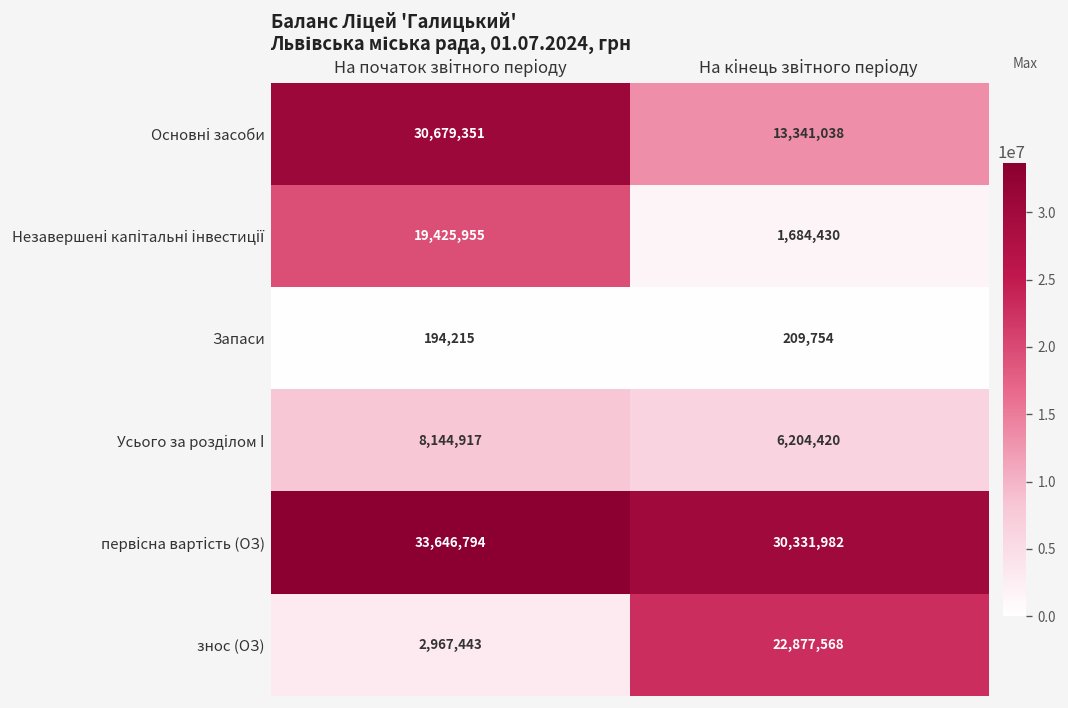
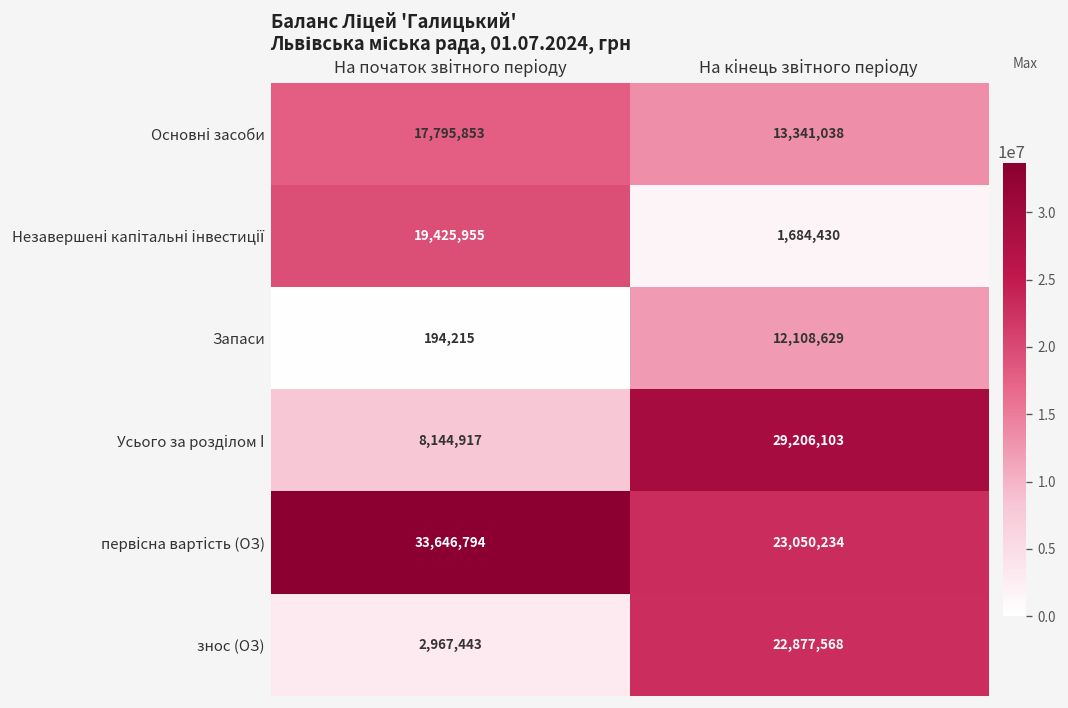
  {
    "Основні засоби": {
-     "На початок звітного періоду": "30,679,351",
+     "На початок звітного періоду": "17,795,853",
      "На кінець звітного періоду": "13,341,038"
    },
    "Незавершені капітальні інвестиції": {
      "На початок звітного періоду": "19,425,955",
      "На кінець звітного періоду": "1,684,430"
    },
    "Запаси": {
      "На початок звітного періоду": "194,215",
-     "На кінець звітного періоду": "209,754"
+     "На кінець звітного періоду": "12,108,629"
    },
    "Усього за розділом І": {
      "На початок звітного періоду": "8,144,917",
-     "На кінець звітного періоду": "6,204,420"
+     "На кінець звітного періоду": "29,206,103"
    },
    "первісна вартість (ОЗ)": {
      "На початок звітного періоду": "33,646,794",
-     "На кінець звітного періоду": "30,331,982"
+     "На кінець звітного періоду": "23,050,234"
    },
    "знос (ОЗ)": {
      "На початок звітного періоду": "2,967,443",
      "На кінець звітного періоду": "22,877,568"
    }
  }
